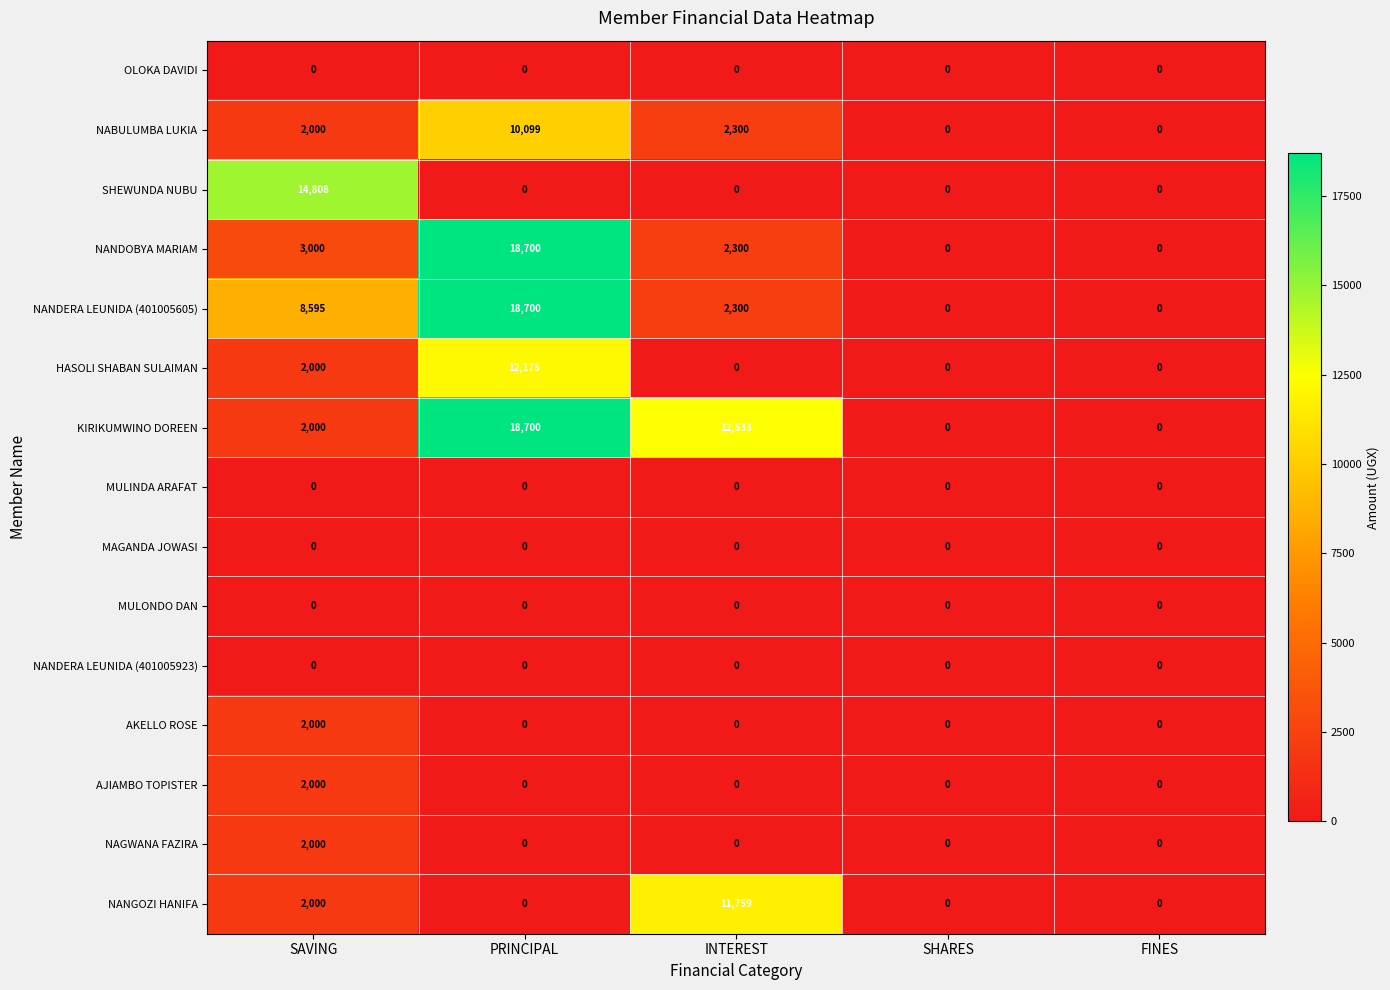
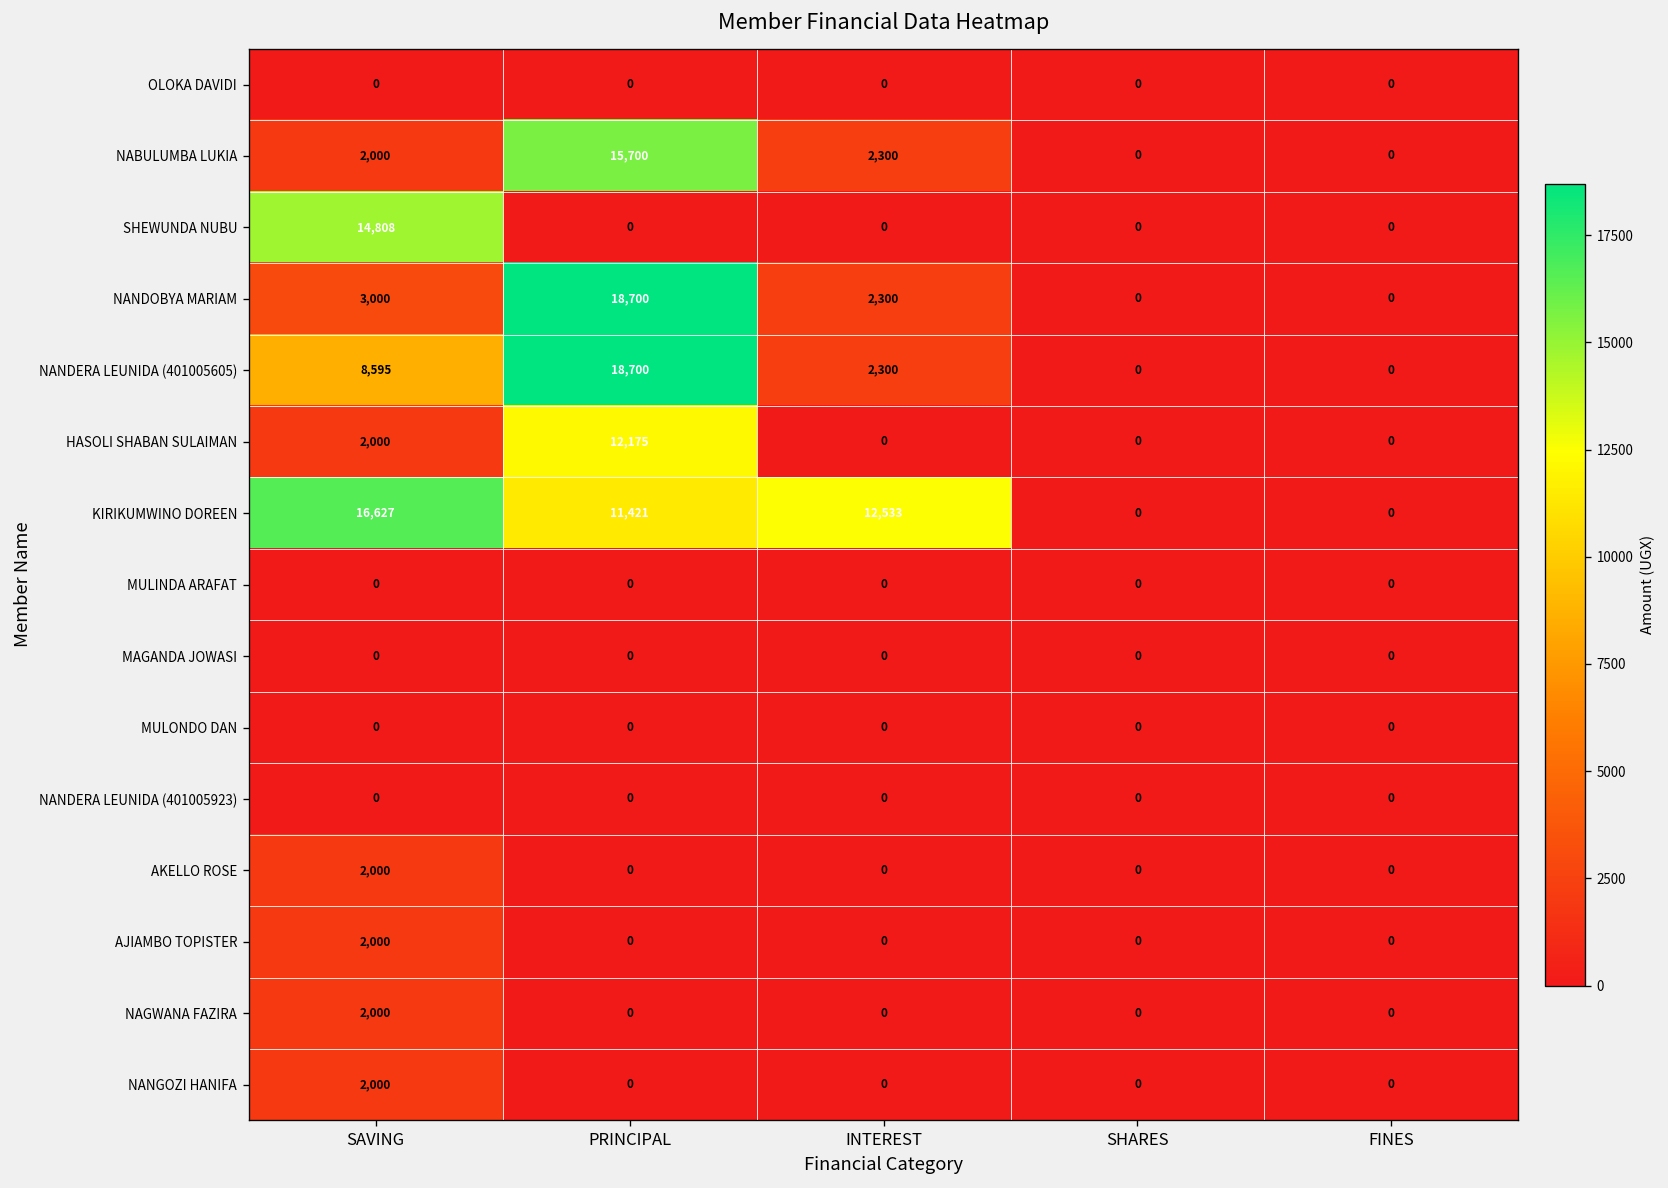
  {
    "OLOKA DAVIDI": {
      "SAVING": "0",
      "PRINCIPAL": "0",
      "INTEREST": "0",
      "SHARES": "0",
      "FINES": "0"
    },
    "NABULUMBA LUKIA": {
      "SAVING": "2,000",
-     "PRINCIPAL": "10,099",
+     "PRINCIPAL": "15,700",
      "INTEREST": "2,300",
      "SHARES": "0",
      "FINES": "0"
    },
    "SHEWUNDA NUBU": {
      "SAVING": "14,808",
      "PRINCIPAL": "0",
      "INTEREST": "0",
      "SHARES": "0",
      "FINES": "0"
    },
    "NANDOBYA MARIAM": {
      "SAVING": "3,000",
      "PRINCIPAL": "18,700",
      "INTEREST": "2,300",
      "SHARES": "0",
      "FINES": "0"
    },
    "NANDERA LEUNIDA (401005605)": {
      "SAVING": "8,595",
      "PRINCIPAL": "18,700",
      "INTEREST": "2,300",
      "SHARES": "0",
      "FINES": "0"
    },
    "HASOLI SHABAN SULAIMAN": {
      "SAVING": "2,000",
      "PRINCIPAL": "12,175",
      "INTEREST": "0",
      "SHARES": "0",
      "FINES": "0"
    },
    "KIRIKUMWINO DOREEN": {
-     "SAVING": "2,000",
-     "PRINCIPAL": "18,700",
+     "SAVING": "16,627",
+     "PRINCIPAL": "11,421",
      "INTEREST": "12,533",
      "SHARES": "0",
      "FINES": "0"
    },
    "MULINDA ARAFAT": {
      "SAVING": "0",
      "PRINCIPAL": "0",
      "INTEREST": "0",
      "SHARES": "0",
      "FINES": "0"
    },
    "MAGANDA JOWASI": {
      "SAVING": "0",
      "PRINCIPAL": "0",
      "INTEREST": "0",
      "SHARES": "0",
      "FINES": "0"
    },
    "MULONDO DAN": {
      "SAVING": "0",
      "PRINCIPAL": "0",
      "INTEREST": "0",
      "SHARES": "0",
      "FINES": "0"
    },
    "NANDERA LEUNIDA (401005923)": {
      "SAVING": "0",
      "PRINCIPAL": "0",
      "INTEREST": "0",
      "SHARES": "0",
      "FINES": "0"
    },
    "AKELLO ROSE": {
      "SAVING": "2,000",
      "PRINCIPAL": "0",
      "INTEREST": "0",
      "SHARES": "0",
      "FINES": "0"
    },
    "AJIAMBO TOPISTER": {
      "SAVING": "2,000",
      "PRINCIPAL": "0",
      "INTEREST": "0",
      "SHARES": "0",
      "FINES": "0"
    },
    "NAGWANA FAZIRA": {
      "SAVING": "2,000",
      "PRINCIPAL": "0",
      "INTEREST": "0",
      "SHARES": "0",
      "FINES": "0"
    },
    "NANGOZI HANIFA": {
      "SAVING": "2,000",
      "PRINCIPAL": "0",
-     "INTEREST": "11,759",
+     "INTEREST": "0",
      "SHARES": "0",
      "FINES": "0"
    }
  }
